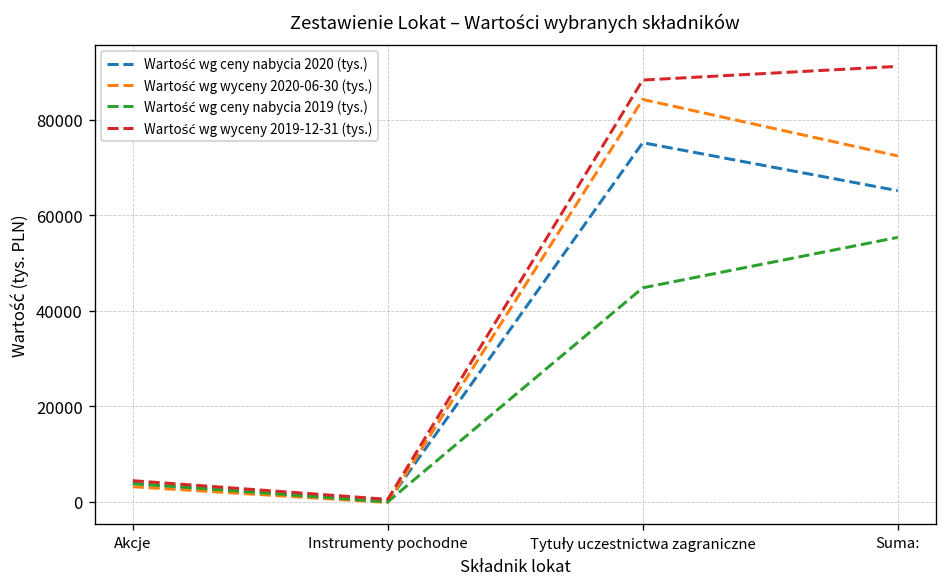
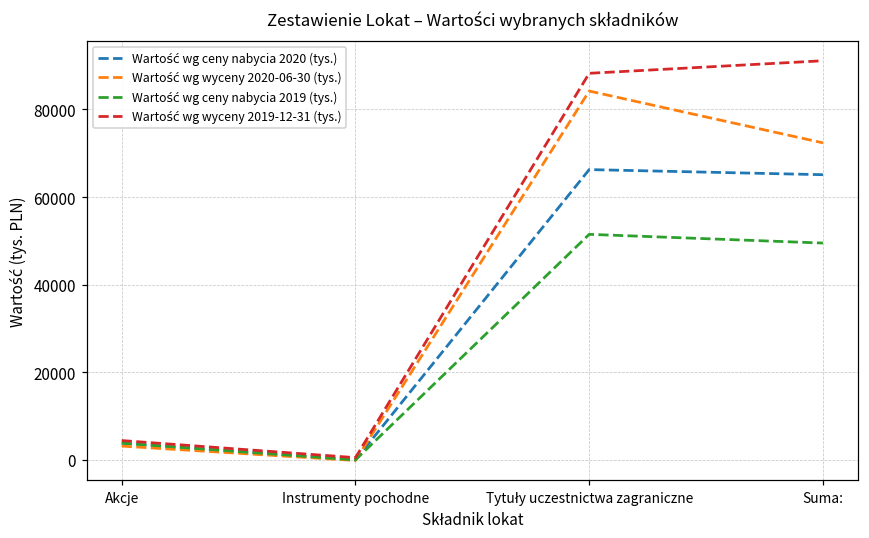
  {
    "Wartość wg ceny nabycia 2020 (tys.)": {
-     "Tytuły uczestnictwa zagraniczne": 75000,
+     "Tytuły uczestnictwa zagraniczne": 66000,
      "Suma:": 65000
    },
    "Wartość wg wyceny 2020-06-30 (tys.)": {
      "Akcje": 3000,
      "Tytuły uczestnictwa zagraniczne": 84000,
      "Suma:": 72000
    },
    "Wartość wg ceny nabycia 2019 (tys.)": {
-     "Tytuły uczestnictwa zagraniczne": 45000,
-     "Suma:": 55000
+     "Tytuły uczestnictwa zagraniczne": 51000,
+     "Suma:": 50000
    },
    "Wartość wg wyceny 2019-12-31 (tys.)": {
      "Tytuły uczestnictwa zagraniczne": 88000,
      "Suma:": 91000
    }
  }
